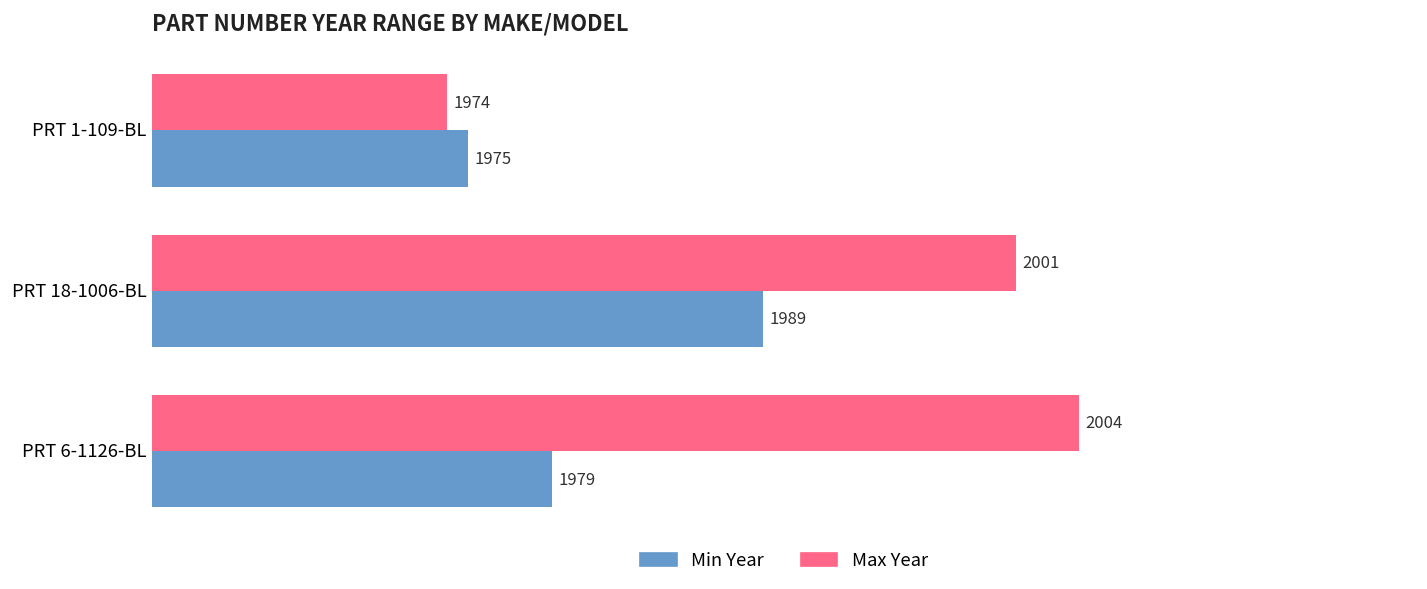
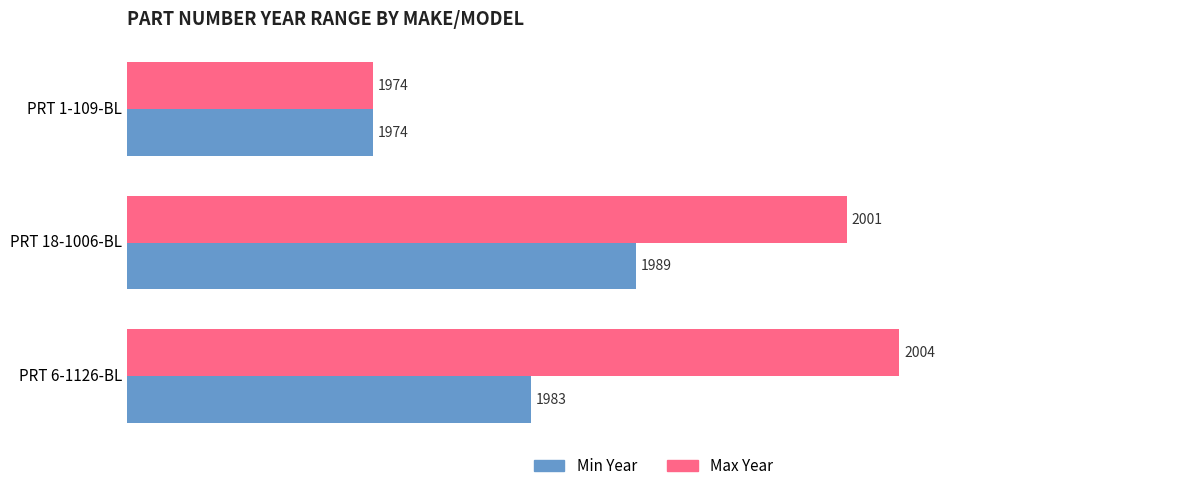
  {
    "Min Year": {
-     "PRT 1-109-BL": 1975,
+     "PRT 1-109-BL": 1974,
      "PRT 18-1006-BL": 1989,
-     "PRT 6-1126-BL": 1979
+     "PRT 6-1126-BL": 1983
    },
    "Max Year": {
      "PRT 1-109-BL": 1974,
      "PRT 18-1006-BL": 2001,
      "PRT 6-1126-BL": 2004
    }
  }
